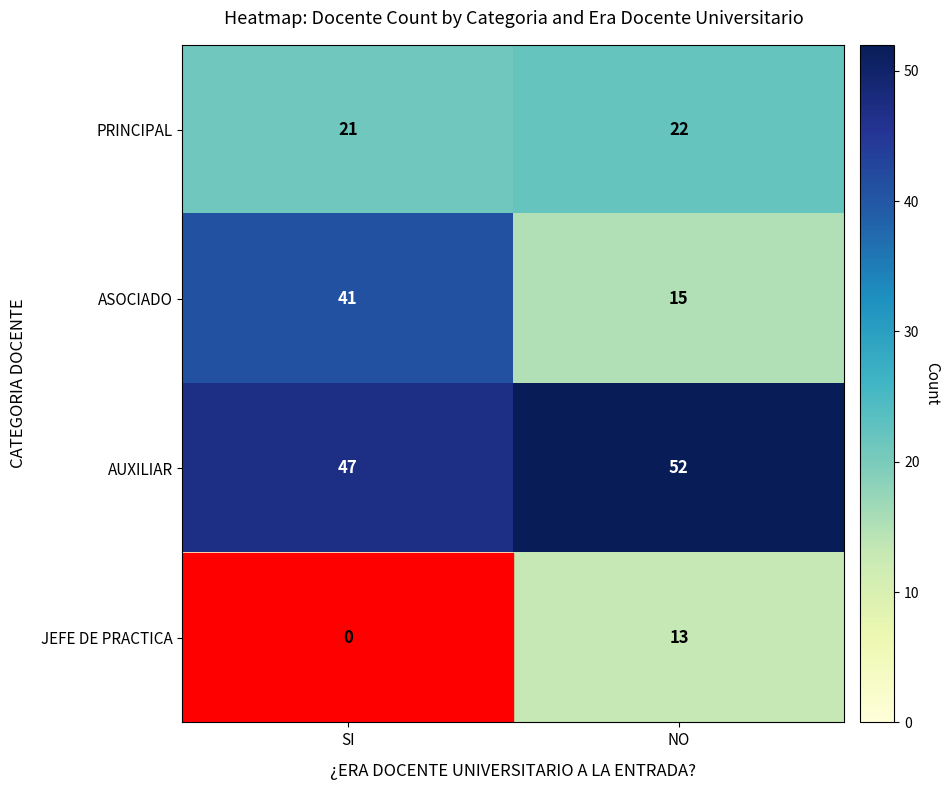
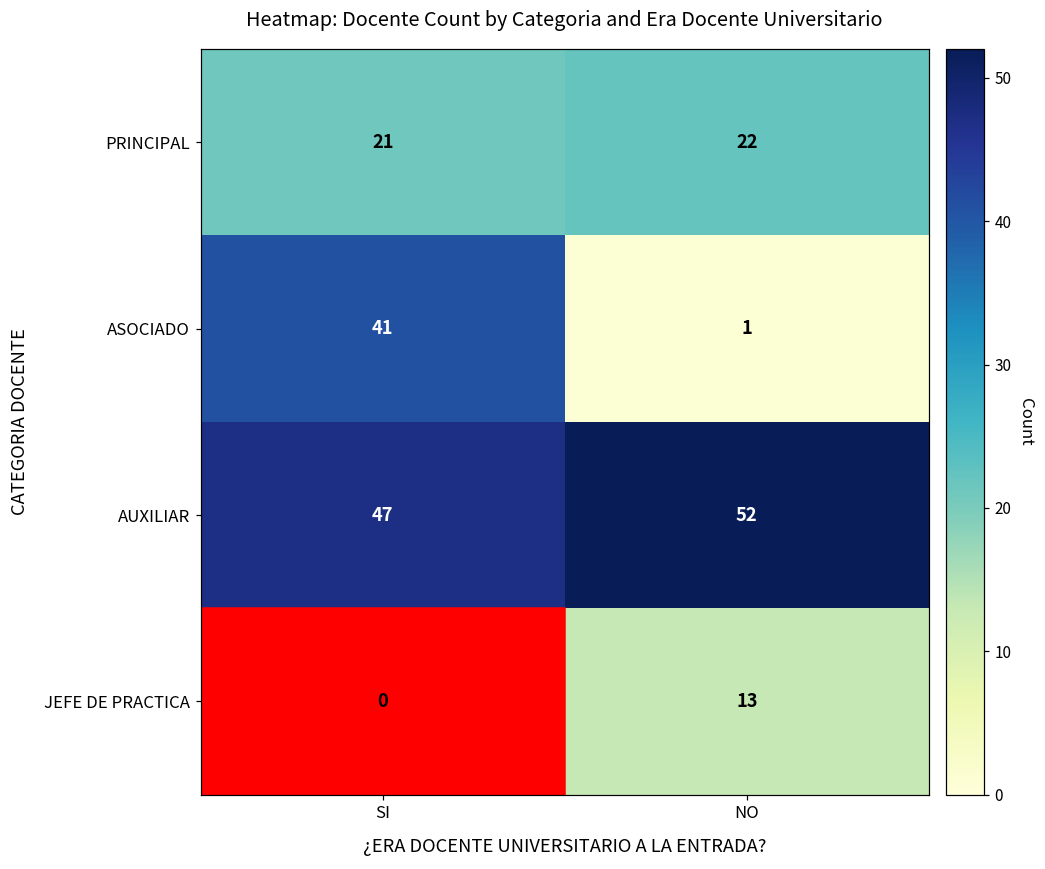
  {
    "PRINCIPAL": {
      "SI": 21,
      "NO": 22
    },
    "ASOCIADO": {
      "SI": 41,
-     "NO": 15
+     "NO": 1
    },
    "AUXILIAR": {
      "SI": 47,
      "NO": 52
    },
    "JEFE DE PRACTICA": {
      "NO": 13
    }
  }
